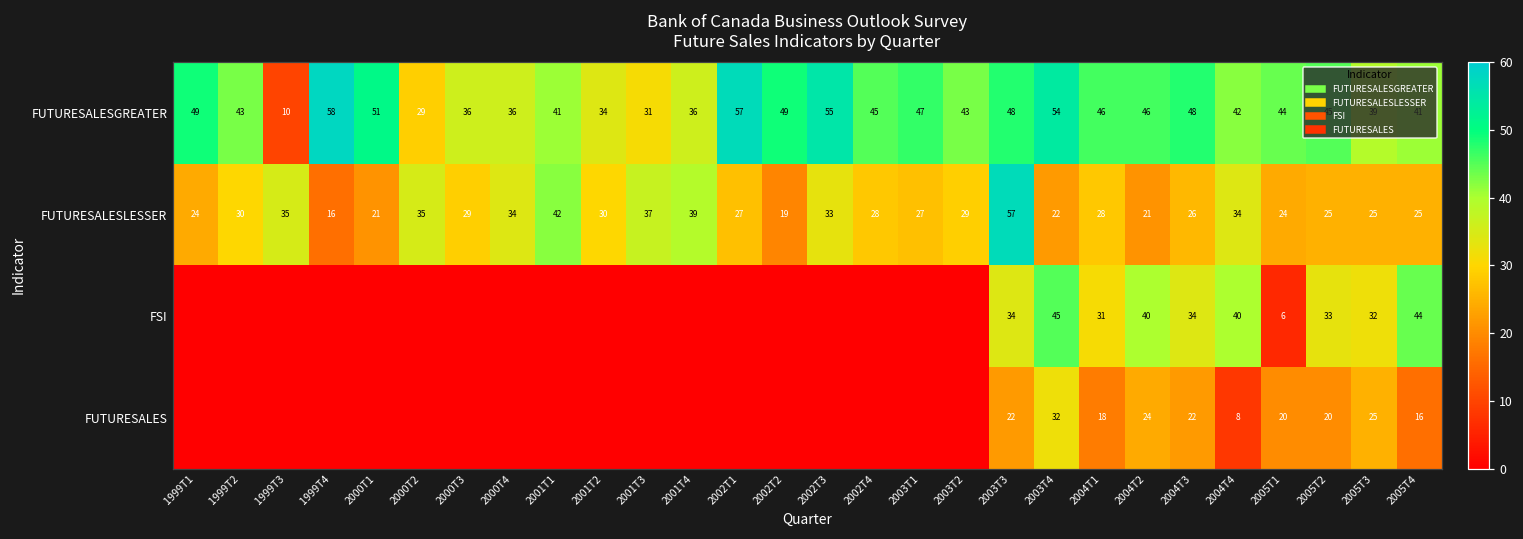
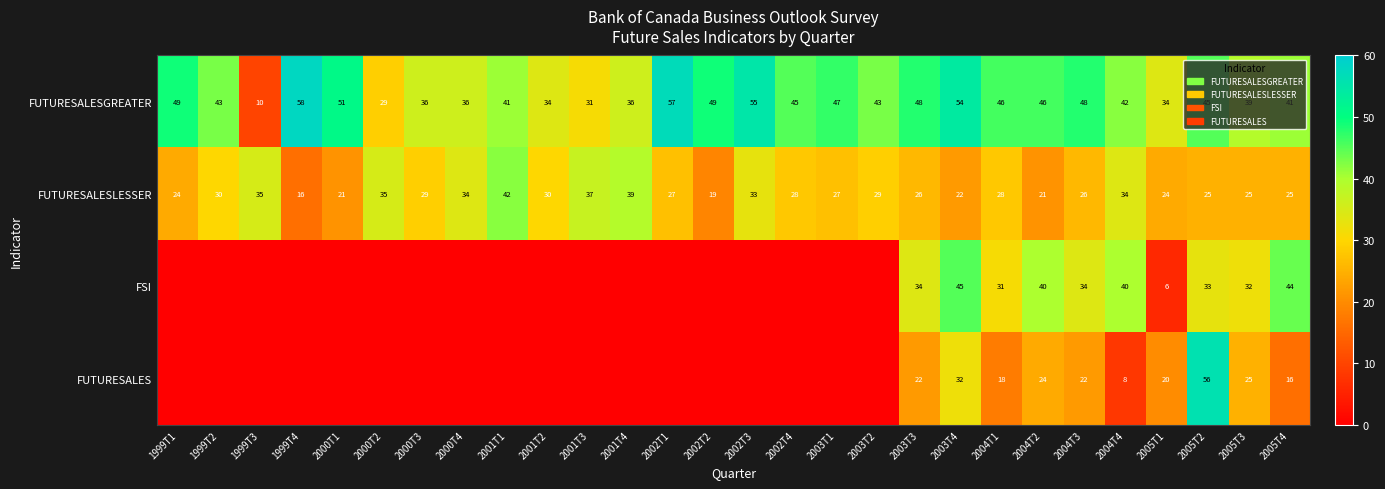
  {
    "FUTURESALESGREATER": {
      "1999T1": 49,
      "1999T2": 43,
      "1999T3": 10,
      "1999T4": 58,
      "2000T1": 51,
      "2000T2": 29,
      "2000T3": 36,
      "2000T4": 36,
      "2001T1": 41,
      "2001T2": 34,
      "2001T3": 31,
      "2001T4": 36,
      "2002T1": 57,
      "2002T2": 49,
      "2002T3": 55,
      "2002T4": 45,
      "2003T1": 47,
      "2003T2": 43,
      "2003T3": 48,
      "2003T4": 54,
      "2004T1": 46,
      "2004T2": 46,
      "2004T3": 48,
      "2004T4": 42,
-     "2005T1": 44
+     "2005T1": 34
    },
    "FUTURESALESLESSER": {
      "1999T1": 24,
      "1999T2": 30,
      "1999T3": 35,
      "1999T4": 16,
      "2000T1": 21,
      "2000T2": 35,
      "2000T3": 29,
      "2000T4": 34,
      "2001T1": 42,
      "2001T2": 30,
      "2001T3": 37,
      "2001T4": 39,
      "2002T1": 27,
      "2002T2": 19,
      "2002T3": 33,
      "2002T4": 28,
      "2003T1": 27,
      "2003T2": 29,
-     "2003T3": 57,
+     "2003T3": 26,
      "2003T4": 22,
      "2004T1": 28,
      "2004T2": 21,
      "2004T3": 26,
      "2004T4": 34,
      "2005T1": 24,
      "2005T2": 25,
      "2005T3": 25,
      "2005T4": 25
    },
    "FSI": {
      "2003T3": 34,
      "2003T4": 45,
      "2004T1": 31,
      "2004T2": 40,
      "2004T3": 34,
      "2004T4": 40,
      "2005T1": 6,
      "2005T2": 33,
      "2005T3": 32,
      "2005T4": 44
    },
    "FUTURESALES": {
      "2003T3": 22,
      "2003T4": 32,
      "2004T1": 18,
      "2004T2": 24,
      "2004T3": 22,
      "2004T4": 8,
      "2005T1": 20,
-     "2005T2": 20,
+     "2005T2": 56,
      "2005T3": 25,
      "2005T4": 16
    }
  }
